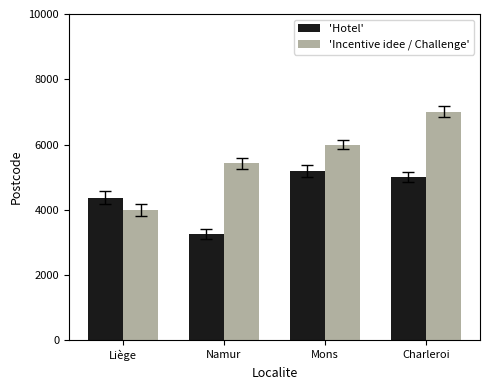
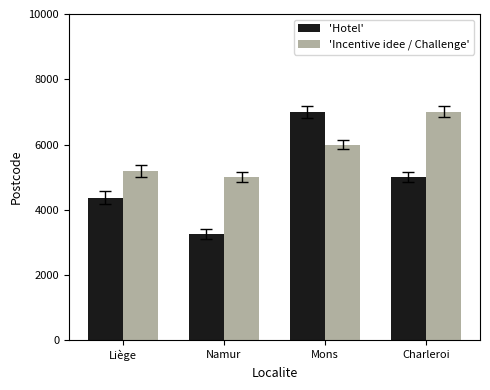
  {
    "'Hotel'": {
      "Liège": 4400,
      "Namur": 3300,
-     "Mons": 5200,
+     "Mons": 7000,
      "Charleroi": 5000
    },
    "'Incentive idee / Challenge'": {
-     "Liège": 4000,
-     "Namur": 5400,
+     "Liège": 5200,
+     "Namur": 5000,
      "Mons": 6000,
      "Charleroi": 7000
    }
  }
